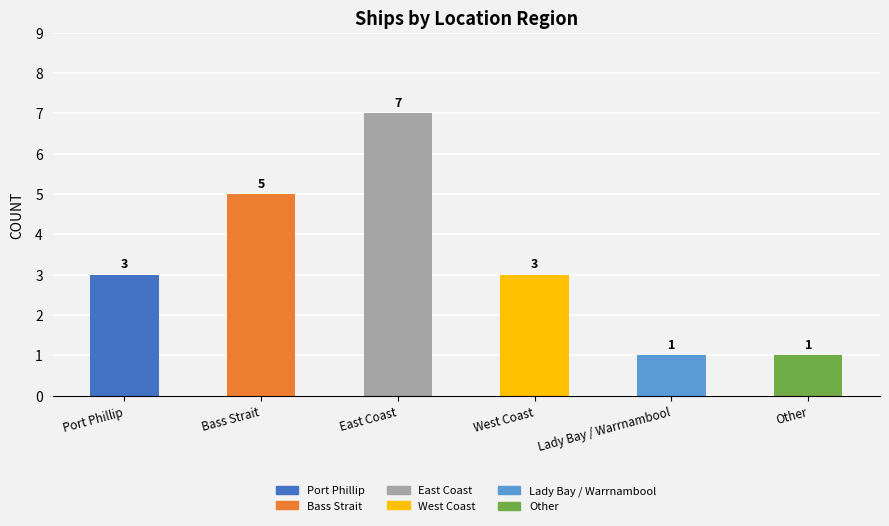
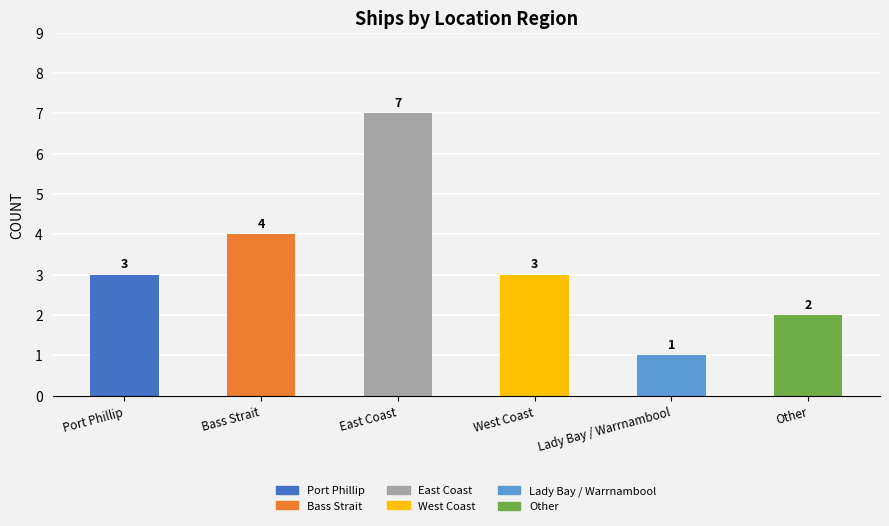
  {
    "Port Phillip": 3,
-   "Bass Strait": 5,
+   "Bass Strait": 4,
    "East Coast": 7,
    "West Coast": 3,
    "Lady Bay / Warrnambool": 1,
-   "Other": 1
+   "Other": 2
  }
